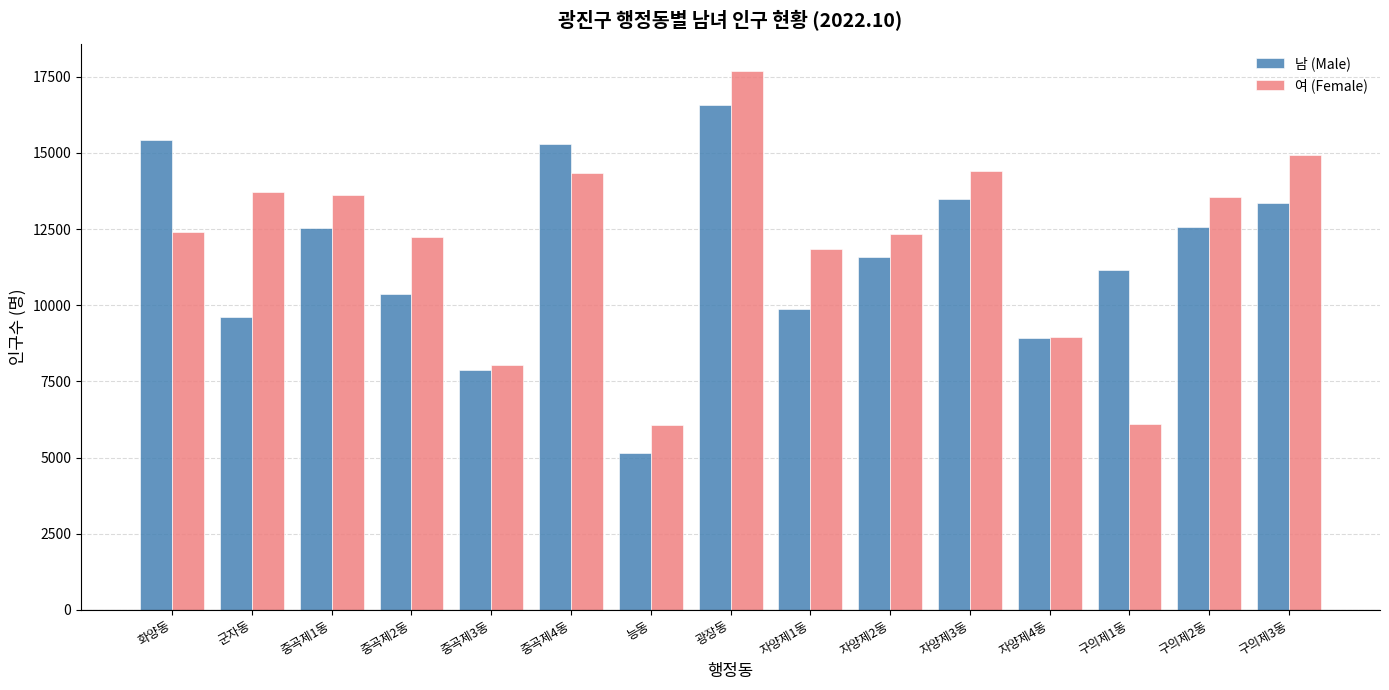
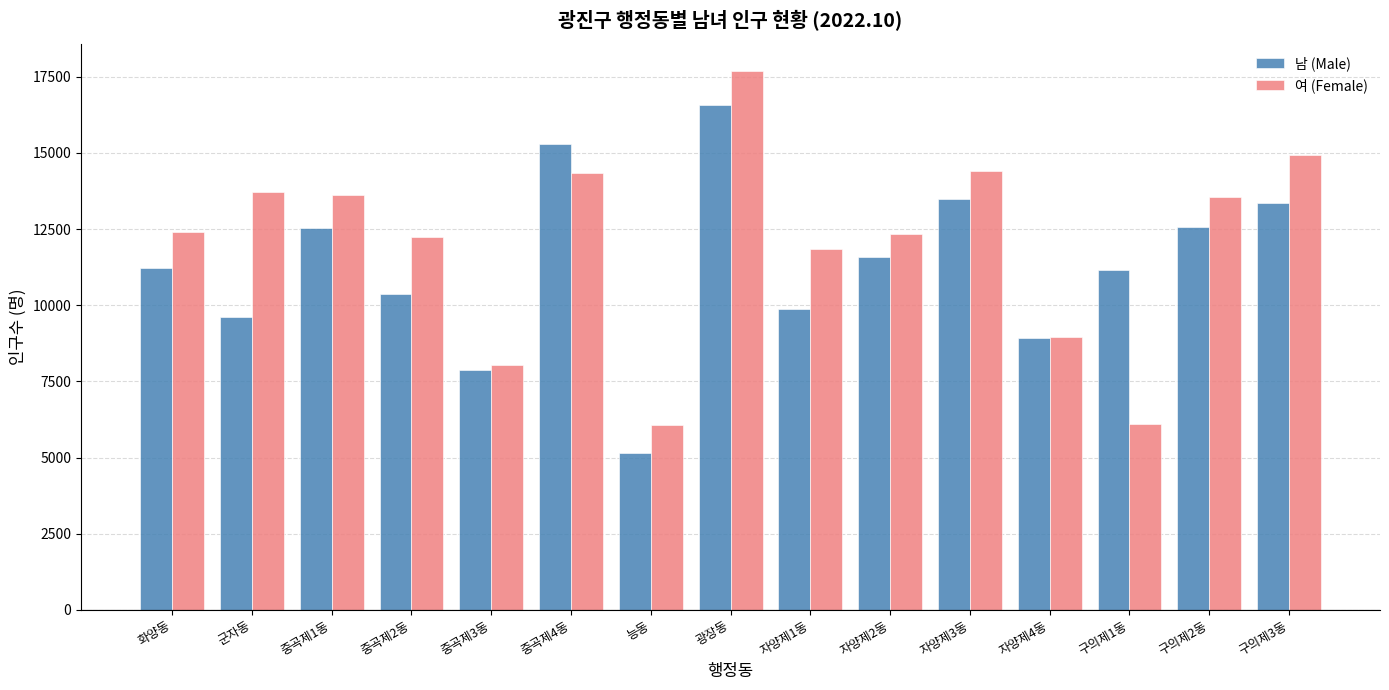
  {
    "남 (Male)": {
-     "화양동": 15400,
+     "화양동": 11200,
      "군자동": 9600,
      "중곡제1동": 12500,
      "중곡제2동": 10400,
      "중곡제3동": 7900,
      "중곡제4동": 15300,
      "능동": 5200,
      "광장동": 16600,
      "자양제1동": 9900,
      "자양제2동": 11600,
      "자양제3동": 13500,
      "자양제4동": 8900,
      "구의제1동": 11100,
      "구의제2동": 12600,
      "구의제3동": 13300
    },
    "여 (Female)": {
      "화양동": 12400,
      "군자동": 13700,
      "중곡제1동": 13600,
      "중곡제2동": 12200,
      "중곡제3동": 8100,
      "중곡제4동": 14300,
      "능동": 6100,
      "광장동": 17700,
      "자양제1동": 11800,
      "자양제2동": 12300,
      "자양제3동": 14400,
      "자양제4동": 9000,
      "구의제1동": 6100,
      "구의제2동": 13600,
      "구의제3동": 14900
    }
  }
